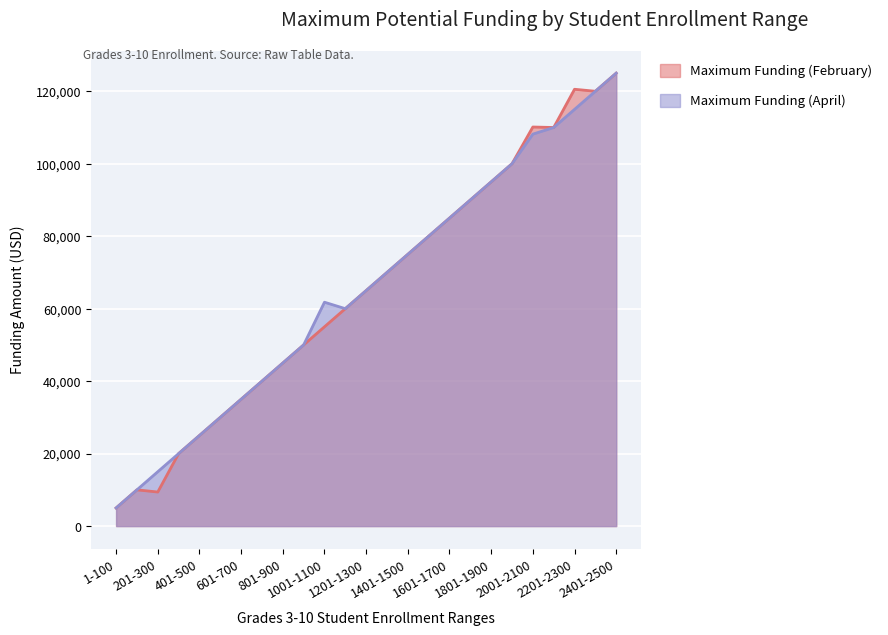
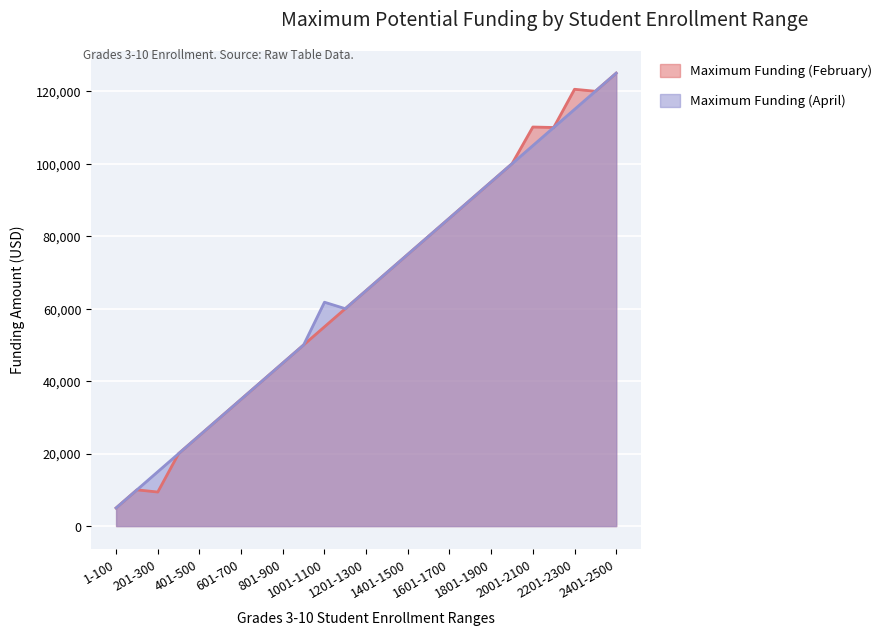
  {
    "Maximum Funding (February)": {
      "201-300": "9,000",
      "1001-1100": "55,000",
      "2001-2100": "110,000",
      "2201-2300": "121,000"
    },
    "Maximum Funding (April)": {
      "201-300": "15,000",
      "1001-1100": "62,000",
-     "2001-2100": "108,000",
+     "2001-2100": "105,000",
      "2201-2300": "115,000"
    }
  }
